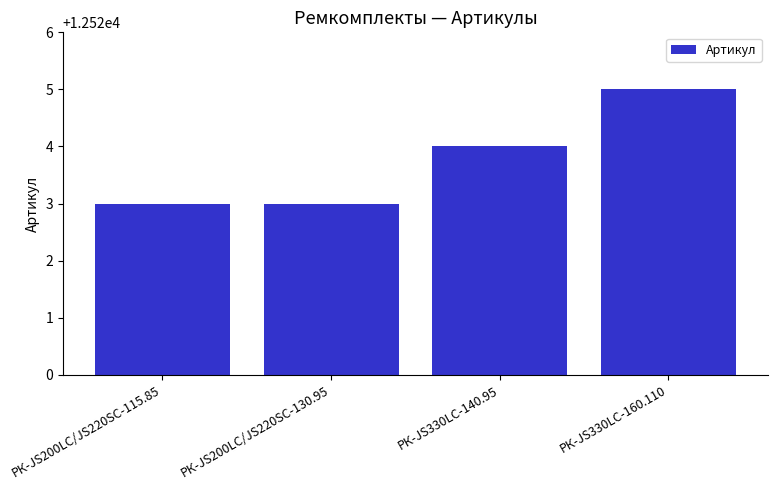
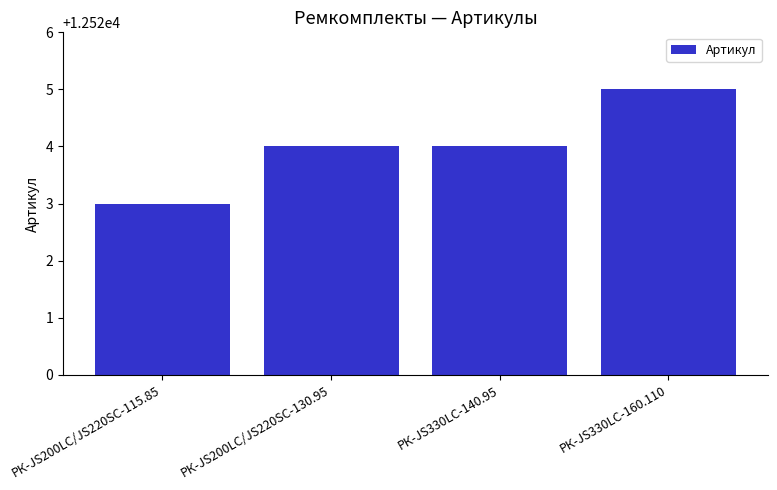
  {
    "РК-JS200LC/JS220SC-115.85": 12523,
-   "РК-JS200LC/JS220SC-130.95": 12523,
+   "РК-JS200LC/JS220SC-130.95": 12524,
    "РК-JS330LC-140.95": 12524,
    "РК-JS330LC-160.110": 12525
  }
